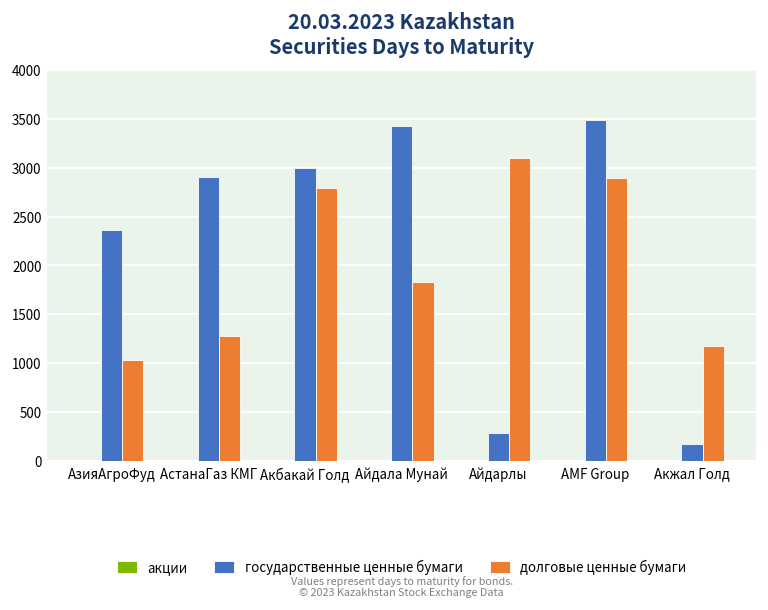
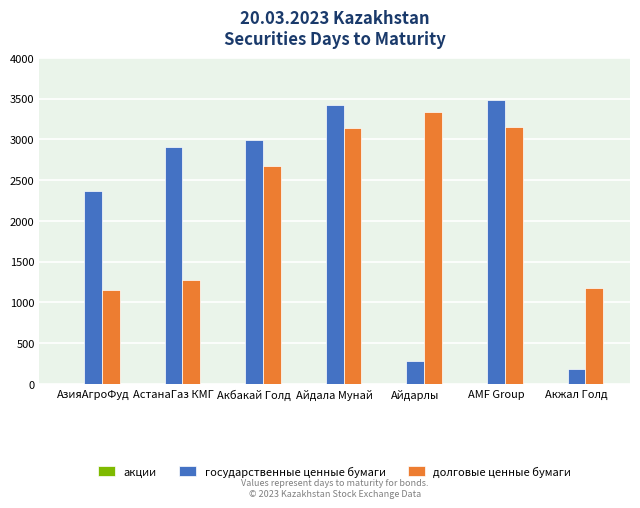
  {
    "государственные ценные бумаги": {
      "АзияАгроФуд": 2400,
      "АстанаГаз КМГ": 2900,
      "Акбакай Голд": 3000,
      "Айдала Мунай": 3400,
      "Айдарлы": 300,
      "AMF Group": 3500,
      "Акжал Голд": 200
    },
    "долговые ценные бумаги": {
-     "АзияАгроФуд": 1000,
+     "АзияАгроФуд": 1100,
      "АстанаГаз КМГ": 1300,
-     "Акбакай Голд": 2800,
-     "Айдала Мунай": 1800,
-     "Айдарлы": 3100,
-     "AMF Group": 2900,
+     "Акбакай Голд": 2700,
+     "Айдала Мунай": 3100,
+     "Айдарлы": 3300,
+     "AMF Group": 3200,
      "Акжал Голд": 1200
    }
  }
